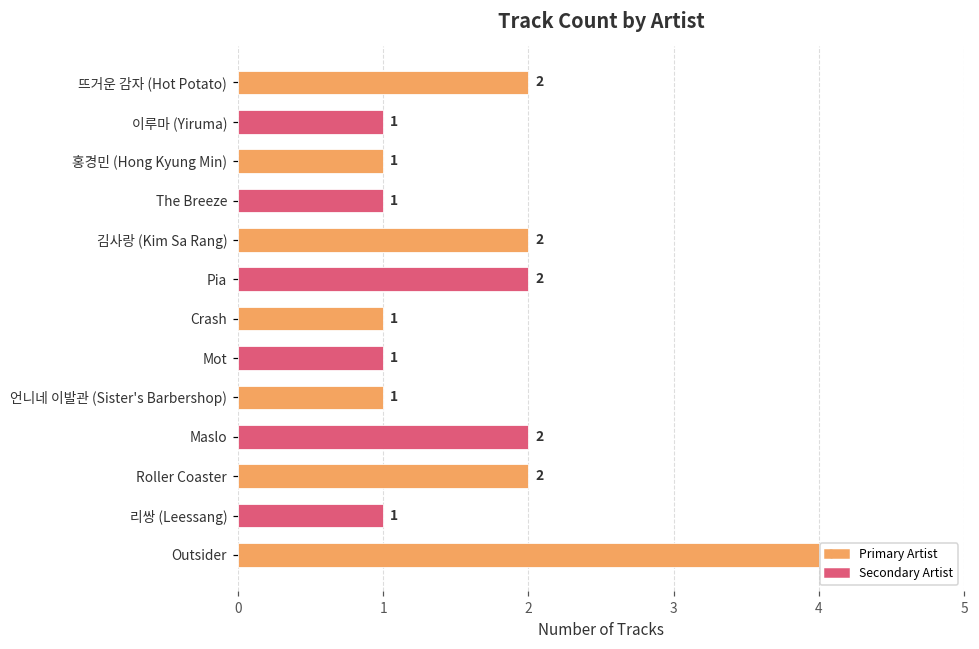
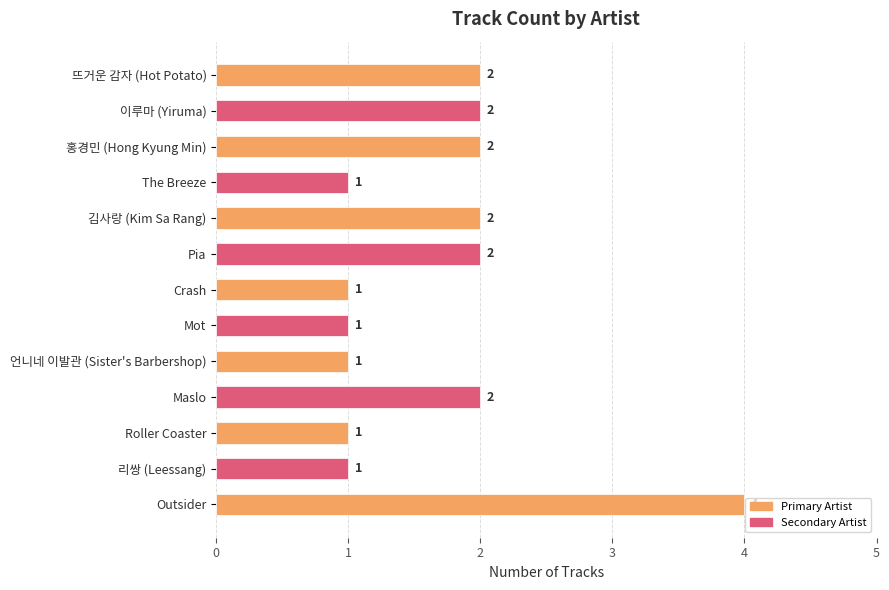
  {
    "뜨거운 감자 (Hot Potato)": 2,
-   "이루마 (Yiruma)": 1,
-   "홍경민 (Hong Kyung Min)": 1,
+   "이루마 (Yiruma)": 2,
+   "홍경민 (Hong Kyung Min)": 2,
    "The Breeze": 1,
    "김사랑 (Kim Sa Rang)": 2,
    "Pia": 2,
    "Crash": 1,
    "Mot": 1,
    "언니네 이발관 (Sister's Barbershop)": 1,
    "Maslo": 2,
-   "Roller Coaster": 2,
+   "Roller Coaster": 1,
    "리쌍 (Leessang)": 1
  }
